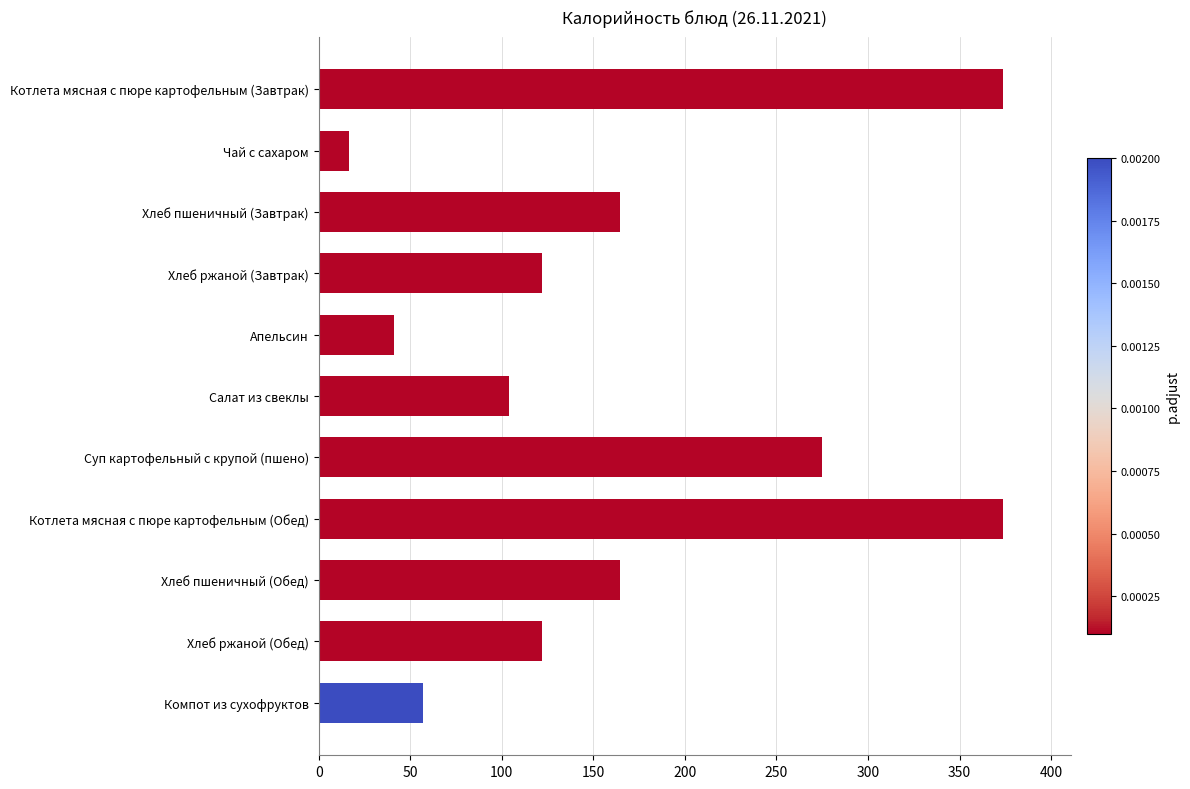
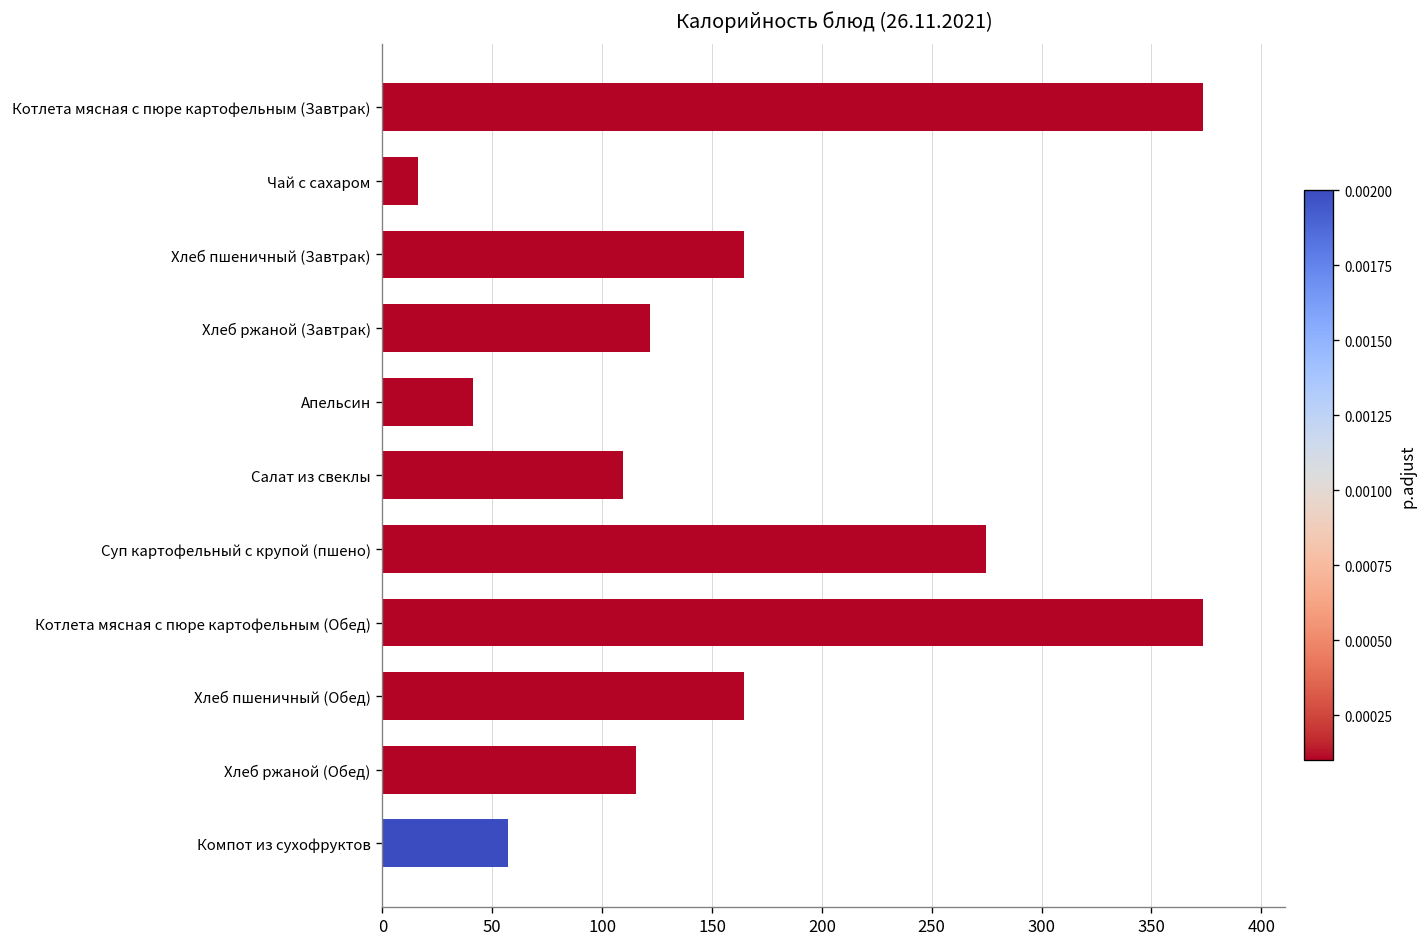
  {
    "Котлета мясная с пюре картофельным (Завтрак)": 374,
    "Чай с сахаром": 16,
    "Хлеб пшеничный (Завтрак)": 165,
    "Хлеб ржаной (Завтрак)": 122,
    "Апельсин": 41,
-   "Салат из свеклы": 104,
+   "Салат из свеклы": 109,
    "Суп картофельный с крупой (пшено)": 275,
    "Котлета мясная с пюре картофельным (Обед)": 374,
    "Хлеб пшеничный (Обед)": 165,
-   "Хлеб ржаной (Обед)": 122,
+   "Хлеб ржаной (Обед)": 116,
    "Компот из сухофруктов": 57
  }
